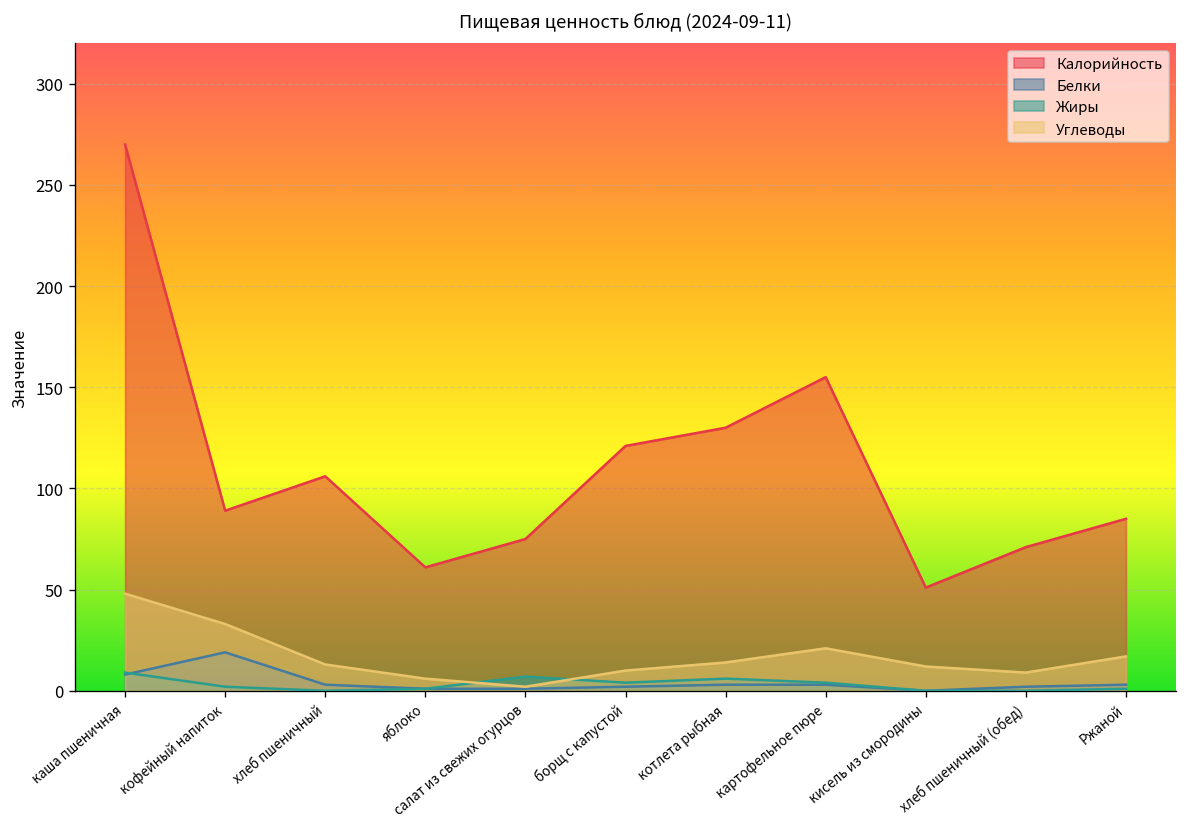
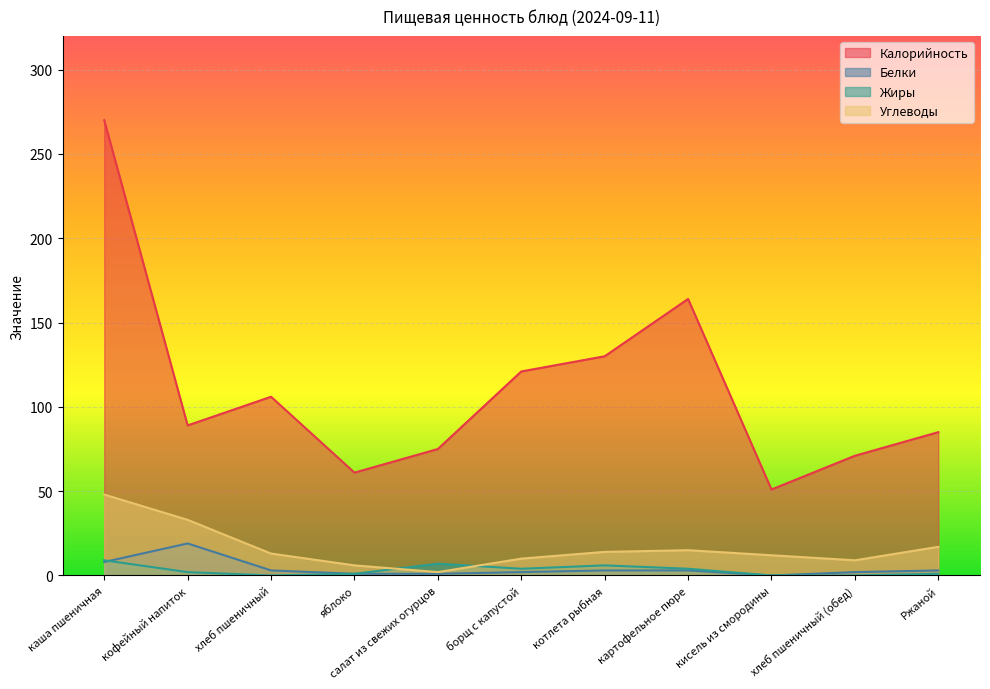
  {
    "Калорийность": {
      "каша пшеничная": 270,
      "кофейный напиток": 89,
      "хлеб пшеничный": 106,
      "яблоко": 61,
      "салат из свежих огурцов": 75,
      "борщ с капустой": 121,
      "котлета рыбная": 130,
-     "картофельное пюре": 155,
+     "картофельное пюре": 164,
      "кисель из смородины": 51,
      "хлеб пшеничный (обед)": 71,
      "Ржаной": 85
    },
    "Углеводы": {
      "каша пшеничная": 48,
      "кофейный напиток": 33,
      "хлеб пшеничный": 13,
      "яблоко": 6,
      "борщ с капустой": 10,
      "котлета рыбная": 14,
-     "картофельное пюре": 21,
+     "картофельное пюре": 15,
      "кисель из смородины": 12,
      "хлеб пшеничный (обед)": 9,
      "Ржаной": 17
    }
  }
